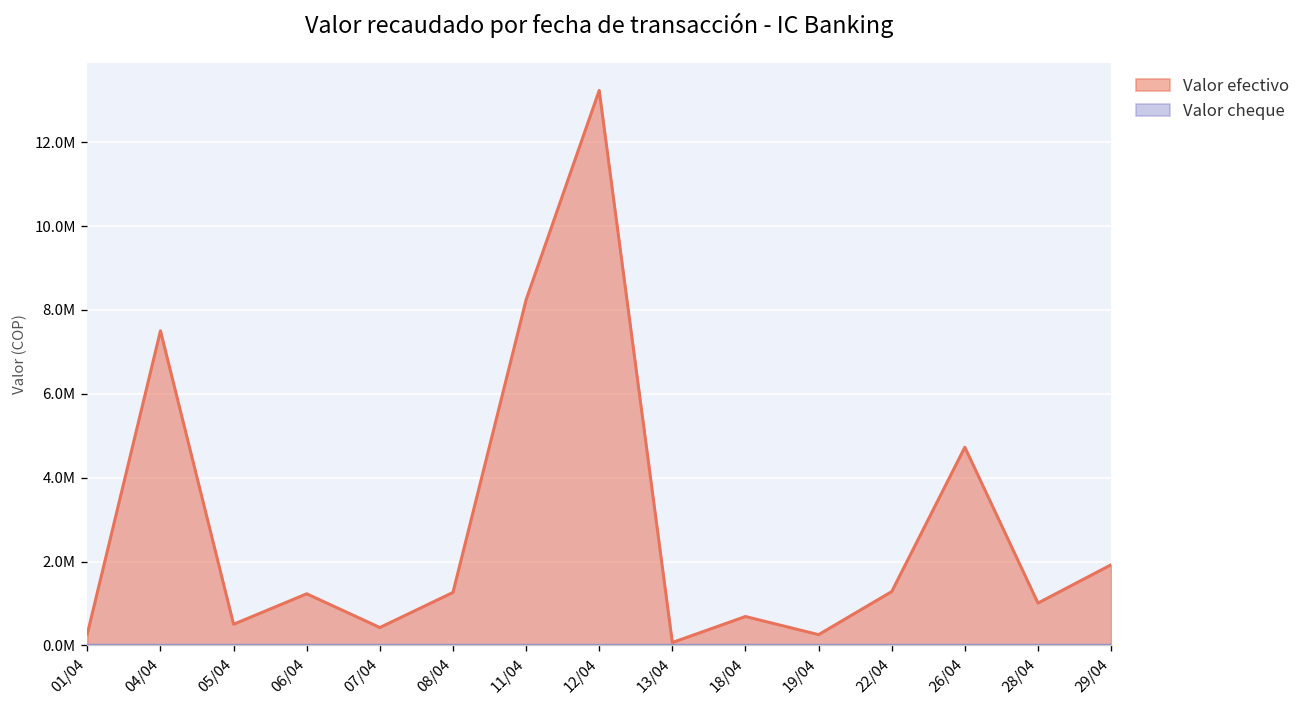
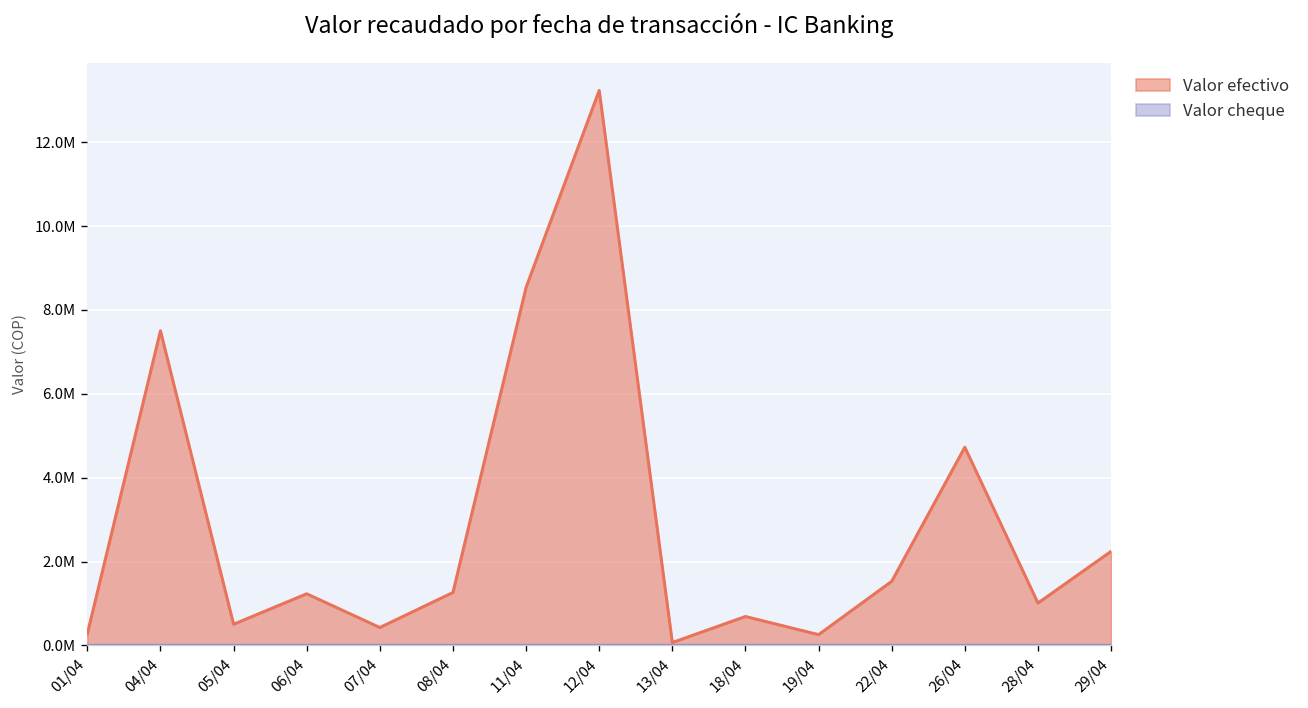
  {
    "Valor efectivo": {
      "01/04": 300000,
      "04/04": 7500000,
      "05/04": 500000,
      "06/04": 1200000,
      "07/04": 400000,
      "08/04": 1300000,
-     "11/04": 8200000,
+     "11/04": 8500000,
      "12/04": 13200000,
      "18/04": 700000,
      "19/04": 300000,
-     "22/04": 1300000,
+     "22/04": 1500000,
      "26/04": 4700000,
      "28/04": 1000000,
-     "29/04": 1900000
+     "29/04": 2200000
    },
    "Valor cheque": {
      "01/04": 0,
      "04/04": 0,
      "05/04": 0,
      "06/04": 0,
      "07/04": 0,
      "08/04": 0,
      "11/04": 0,
      "12/04": 0,
      "18/04": 0,
      "19/04": 0,
      "22/04": 0,
      "26/04": 0,
      "28/04": 0,
      "29/04": 0
    }
  }
